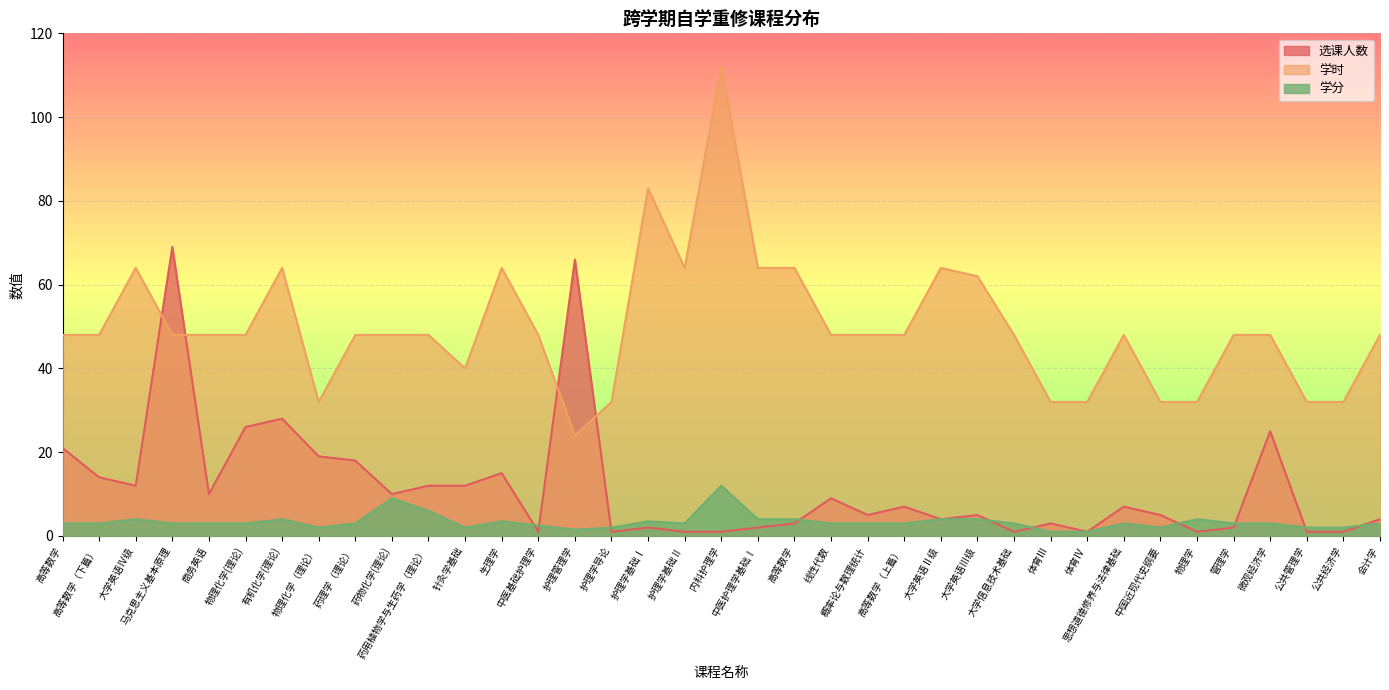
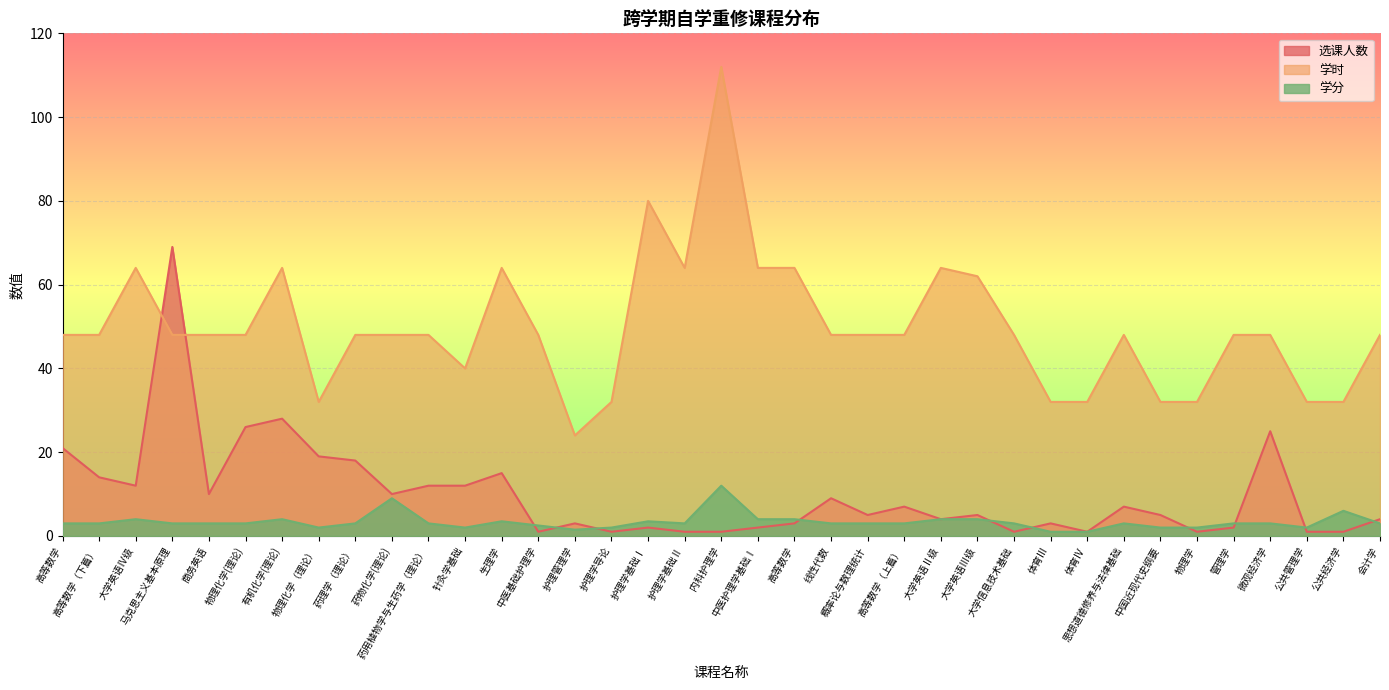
  {
    "选课人数": {
      "高等数学（下篇）": 14,
      "大学英语Ⅳ级": 12,
      "马克思主义基本原理": 69,
      "商务英语": 10,
      "物理化学(理论)": 26,
      "有机化学(理论)": 28,
      "物理化学（理论）": 19,
      "药理学（理论）": 18,
      "药物化学(理论)": 10,
      "药用植物学与生药学（理论）": 12,
      "针灸学基础": 12,
      "生理学": 15,
      "中医基础护理学": 1,
-     "护理管理学": 66,
+     "护理管理学": 3,
      "护理学导论": 1,
      "护理学基础Ⅰ": 2,
      "护理学基础Ⅱ": 1,
      "内科护理学": 1,
      "中医护理学基础Ⅰ": 2,
      "线性代数": 9,
      "概率论与数理统计": 5,
      "高等数学（上篇）": 7,
      "大学英语Ⅲ级": 5,
      "大学信息技术基础": 1,
      "体育Ⅲ": 3,
      "思想道德修养与法律基础": 7,
      "中国近现代史纲要": 5,
      "物理学": 1,
      "管理学": 2,
      "微观经济学": 25,
      "公共管理学": 1,
      "公共经济学": 1,
      "会计学": 4
    },
    "学时": {
      "高等数学（下篇）": 48,
      "大学英语Ⅳ级": 64,
      "马克思主义基本原理": 48,
      "商务英语": 48,
      "物理化学(理论)": 48,
      "有机化学(理论)": 64,
      "物理化学（理论）": 32,
      "药理学（理论）": 48,
      "药物化学(理论)": 48,
      "药用植物学与生药学（理论）": 48,
      "针灸学基础": 40,
      "生理学": 64,
      "中医基础护理学": 48,
      "护理管理学": 24,
      "护理学导论": 32,
-     "护理学基础Ⅰ": 83,
+     "护理学基础Ⅰ": 80,
      "护理学基础Ⅱ": 64,
      "内科护理学": 112,
      "中医护理学基础Ⅰ": 64,
      "线性代数": 48,
      "概率论与数理统计": 48,
      "高等数学（上篇）": 48,
      "大学英语Ⅱ级": 64,
      "大学英语Ⅲ级": 62,
      "大学信息技术基础": 48,
      "体育Ⅲ": 32,
      "体育Ⅳ": 32,
      "思想道德修养与法律基础": 48,
      "中国近现代史纲要": 32,
      "物理学": 32,
      "管理学": 48,
      "微观经济学": 48,
      "公共管理学": 32,
      "公共经济学": 32,
      "会计学": 48
    },
    "学分": {
      "高等数学（下篇）": 3,
      "大学英语Ⅳ级": 4,
      "马克思主义基本原理": 3,
      "商务英语": 3,
      "物理化学(理论)": 3,
      "有机化学(理论)": 4,
      "物理化学（理论）": 2,
      "药理学（理论）": 3,
      "药物化学(理论)": 9,
-     "药用植物学与生药学（理论）": 6,
+     "药用植物学与生药学（理论）": 3,
      "针灸学基础": 2,
      "生理学": 4,
      "中医基础护理学": 3,
      "护理管理学": 2,
      "护理学导论": 2,
      "护理学基础Ⅰ": 4,
      "护理学基础Ⅱ": 3,
      "内科护理学": 12,
      "中医护理学基础Ⅰ": 4,
      "线性代数": 3,
      "概率论与数理统计": 3,
      "高等数学（上篇）": 3,
      "大学英语Ⅲ级": 4,
      "大学信息技术基础": 3,
      "体育Ⅲ": 1,
      "思想道德修养与法律基础": 3,
      "中国近现代史纲要": 2,
-     "物理学": 4,
+     "物理学": 2,
      "管理学": 3,
      "微观经济学": 3,
      "公共管理学": 2,
-     "公共经济学": 2,
+     "公共经济学": 6,
      "会计学": 3
    }
  }
